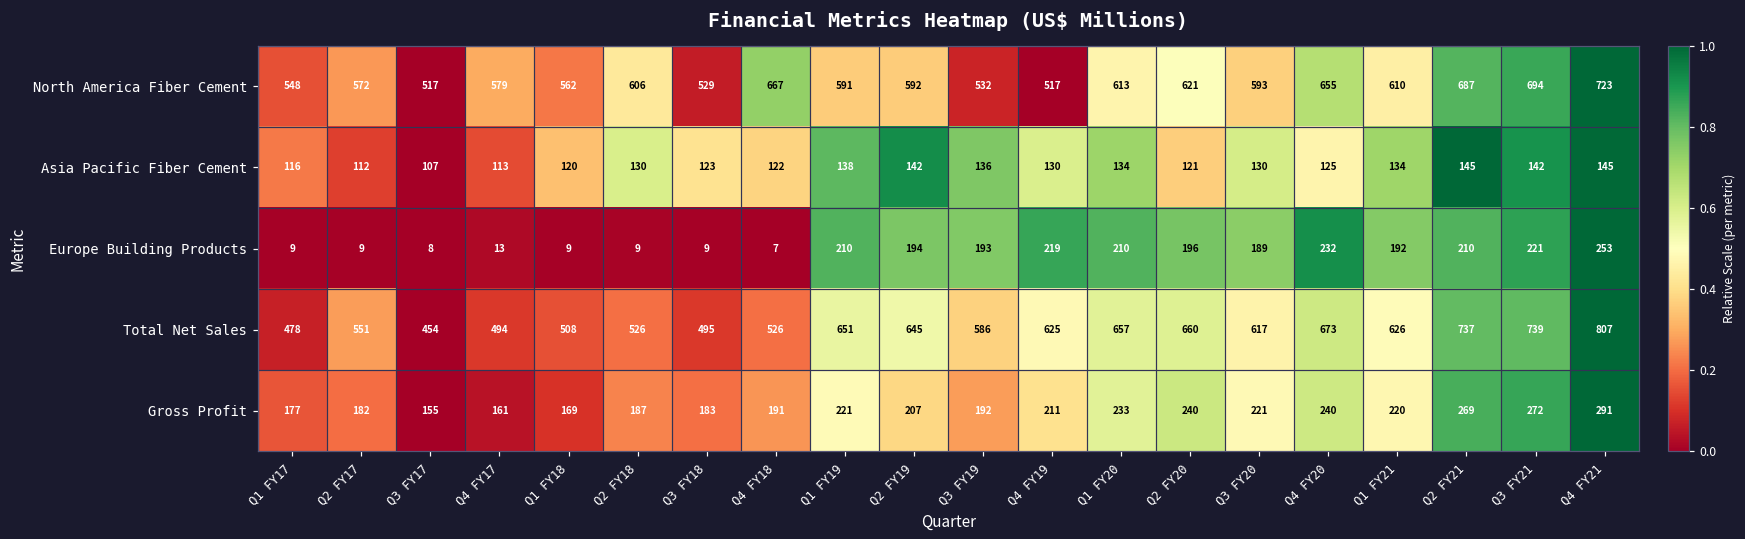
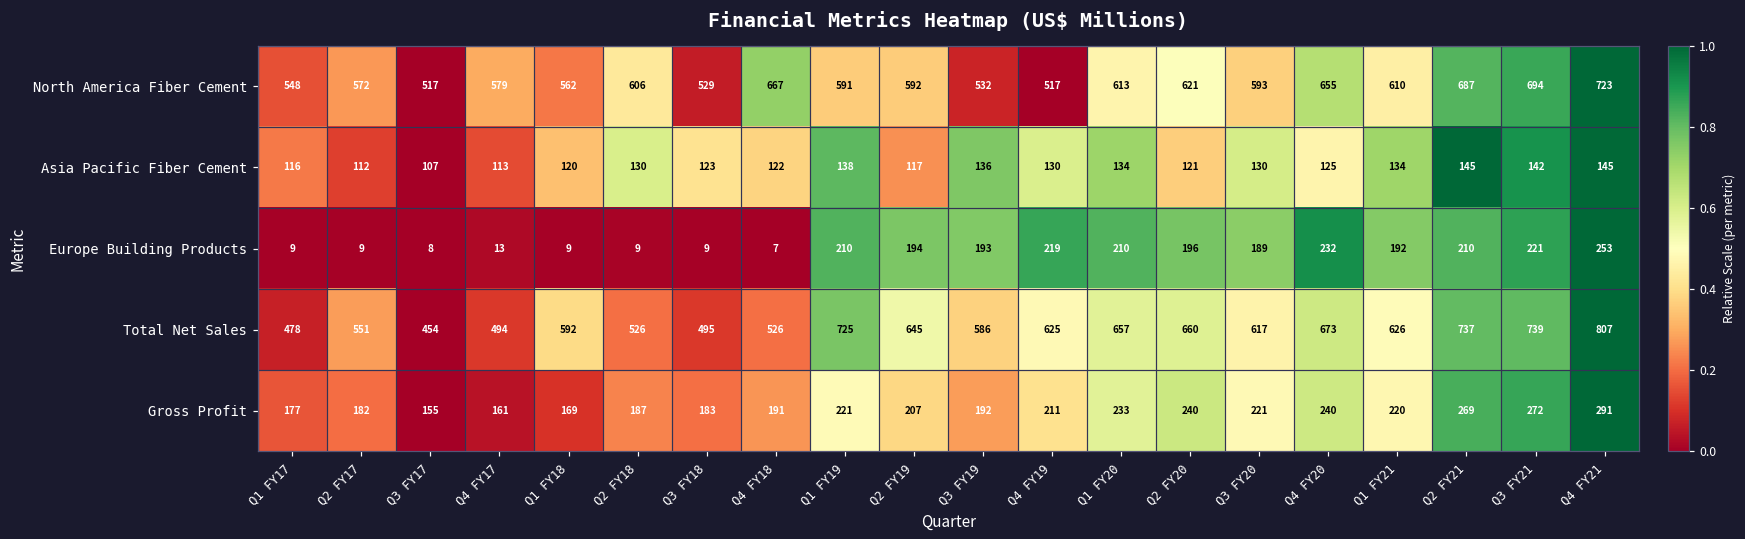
  {
    "North America Fiber Cement": {
      "Q1 FY17": 548,
      "Q2 FY17": 572,
      "Q3 FY17": 517,
      "Q4 FY17": 579,
      "Q1 FY18": 562,
      "Q2 FY18": 606,
      "Q3 FY18": 529,
      "Q4 FY18": 667,
      "Q1 FY19": 591,
      "Q2 FY19": 592,
      "Q3 FY19": 532,
      "Q4 FY19": 517,
      "Q1 FY20": 613,
      "Q2 FY20": 621,
      "Q3 FY20": 593,
      "Q4 FY20": 655,
      "Q1 FY21": 610,
      "Q2 FY21": 687,
      "Q3 FY21": 694,
      "Q4 FY21": 723
    },
    "Asia Pacific Fiber Cement": {
      "Q1 FY17": 116,
      "Q2 FY17": 112,
      "Q3 FY17": 107,
      "Q4 FY17": 113,
      "Q1 FY18": 120,
      "Q2 FY18": 130,
      "Q3 FY18": 123,
      "Q4 FY18": 122,
      "Q1 FY19": 138,
-     "Q2 FY19": 142,
+     "Q2 FY19": 117,
      "Q3 FY19": 136,
      "Q4 FY19": 130,
      "Q1 FY20": 134,
      "Q2 FY20": 121,
      "Q3 FY20": 130,
      "Q4 FY20": 125,
      "Q1 FY21": 134,
      "Q2 FY21": 145,
      "Q3 FY21": 142,
      "Q4 FY21": 145
    },
    "Europe Building Products": {
      "Q1 FY17": 9,
      "Q2 FY17": 9,
      "Q3 FY17": 8,
      "Q4 FY17": 13,
      "Q1 FY18": 9,
      "Q2 FY18": 9,
      "Q3 FY18": 9,
      "Q4 FY18": 7,
      "Q1 FY19": 210,
      "Q2 FY19": 194,
      "Q3 FY19": 193,
      "Q4 FY19": 219,
      "Q1 FY20": 210,
      "Q2 FY20": 196,
      "Q3 FY20": 189,
      "Q4 FY20": 232,
      "Q1 FY21": 192,
      "Q2 FY21": 210,
      "Q3 FY21": 221,
      "Q4 FY21": 253
    },
    "Total Net Sales": {
      "Q1 FY17": 478,
      "Q2 FY17": 551,
      "Q3 FY17": 454,
      "Q4 FY17": 494,
-     "Q1 FY18": 508,
+     "Q1 FY18": 592,
      "Q2 FY18": 526,
      "Q3 FY18": 495,
      "Q4 FY18": 526,
-     "Q1 FY19": 651,
+     "Q1 FY19": 725,
      "Q2 FY19": 645,
      "Q3 FY19": 586,
      "Q4 FY19": 625,
      "Q1 FY20": 657,
      "Q2 FY20": 660,
      "Q3 FY20": 617,
      "Q4 FY20": 673,
      "Q1 FY21": 626,
      "Q2 FY21": 737,
      "Q3 FY21": 739,
      "Q4 FY21": 807
    },
    "Gross Profit": {
      "Q1 FY17": 177,
      "Q2 FY17": 182,
      "Q3 FY17": 155,
      "Q4 FY17": 161,
      "Q1 FY18": 169,
      "Q2 FY18": 187,
      "Q3 FY18": 183,
      "Q4 FY18": 191,
      "Q1 FY19": 221,
      "Q2 FY19": 207,
      "Q3 FY19": 192,
      "Q4 FY19": 211,
      "Q1 FY20": 233,
      "Q2 FY20": 240,
      "Q3 FY20": 221,
      "Q4 FY20": 240,
      "Q1 FY21": 220,
      "Q2 FY21": 269,
      "Q3 FY21": 272,
      "Q4 FY21": 291
    }
  }
